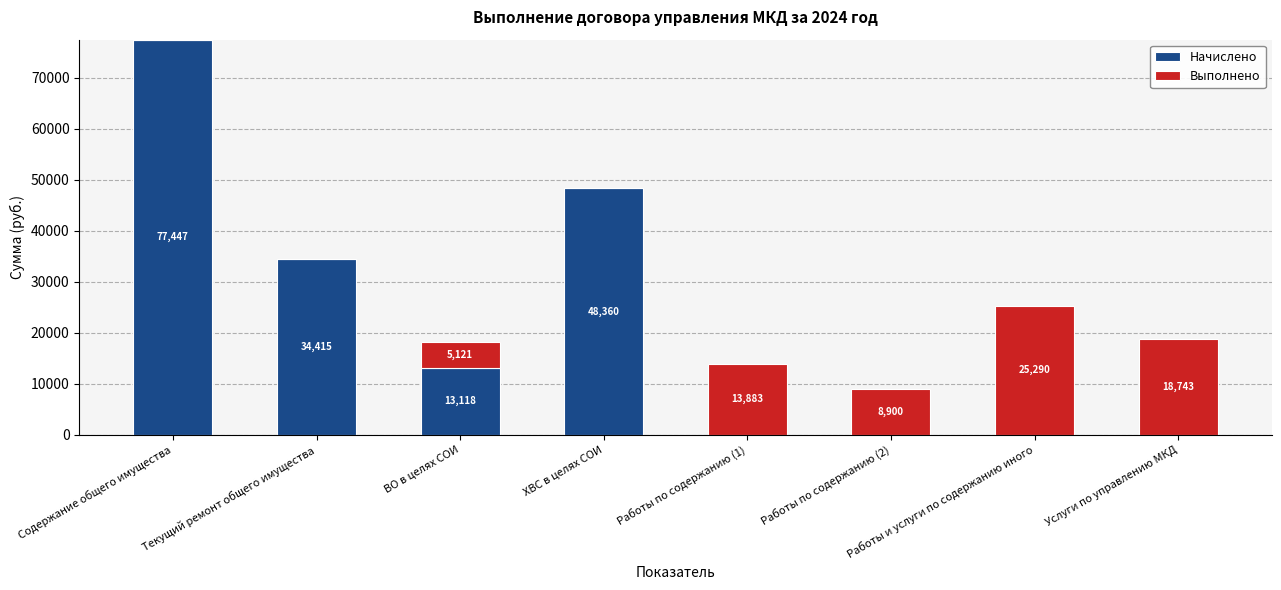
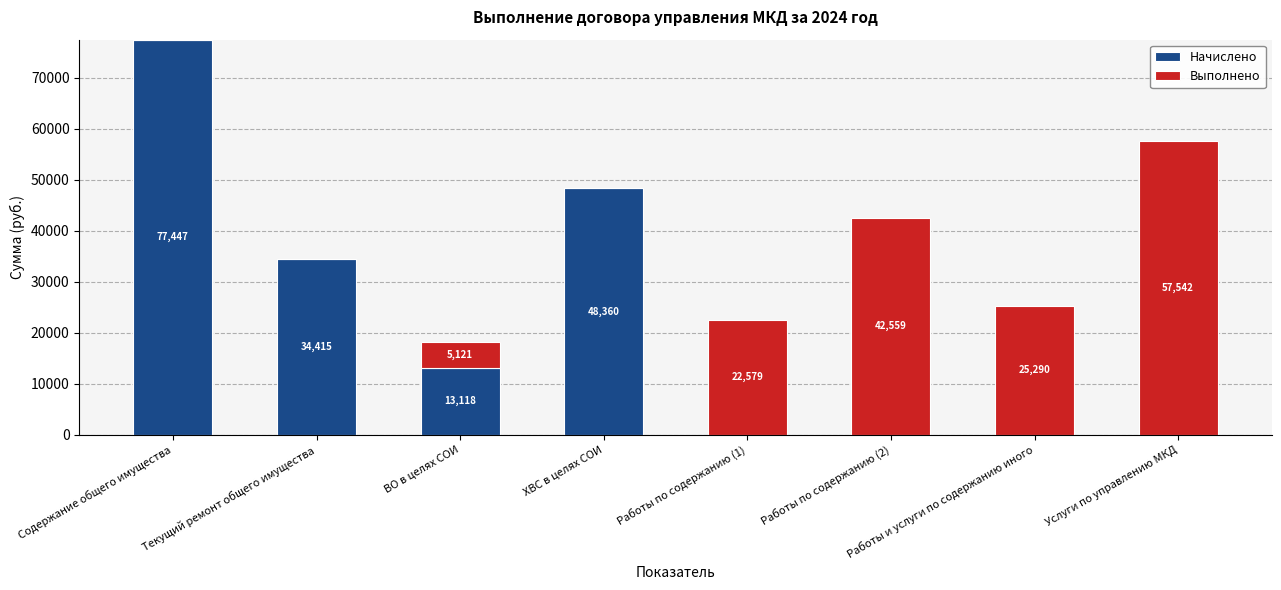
  {
    "Начислено": {
      "Содержание общего имущества": "77,447",
      "Текущий ремонт общего имущества": "34,415",
      "ВО в целях СОИ": "13,118",
      "ХВС в целях СОИ": "48,360"
    },
    "Выполнено": {
      "ВО в целях СОИ": "5,121",
-     "Работы по содержанию (1)": "13,883",
-     "Работы по содержанию (2)": "8,900",
+     "Работы по содержанию (1)": "22,579",
+     "Работы по содержанию (2)": "42,559",
      "Работы и услуги по содержанию иного": "25,290",
-     "Услуги по управлению МКД": "18,743"
+     "Услуги по управлению МКД": "57,542"
    }
  }
